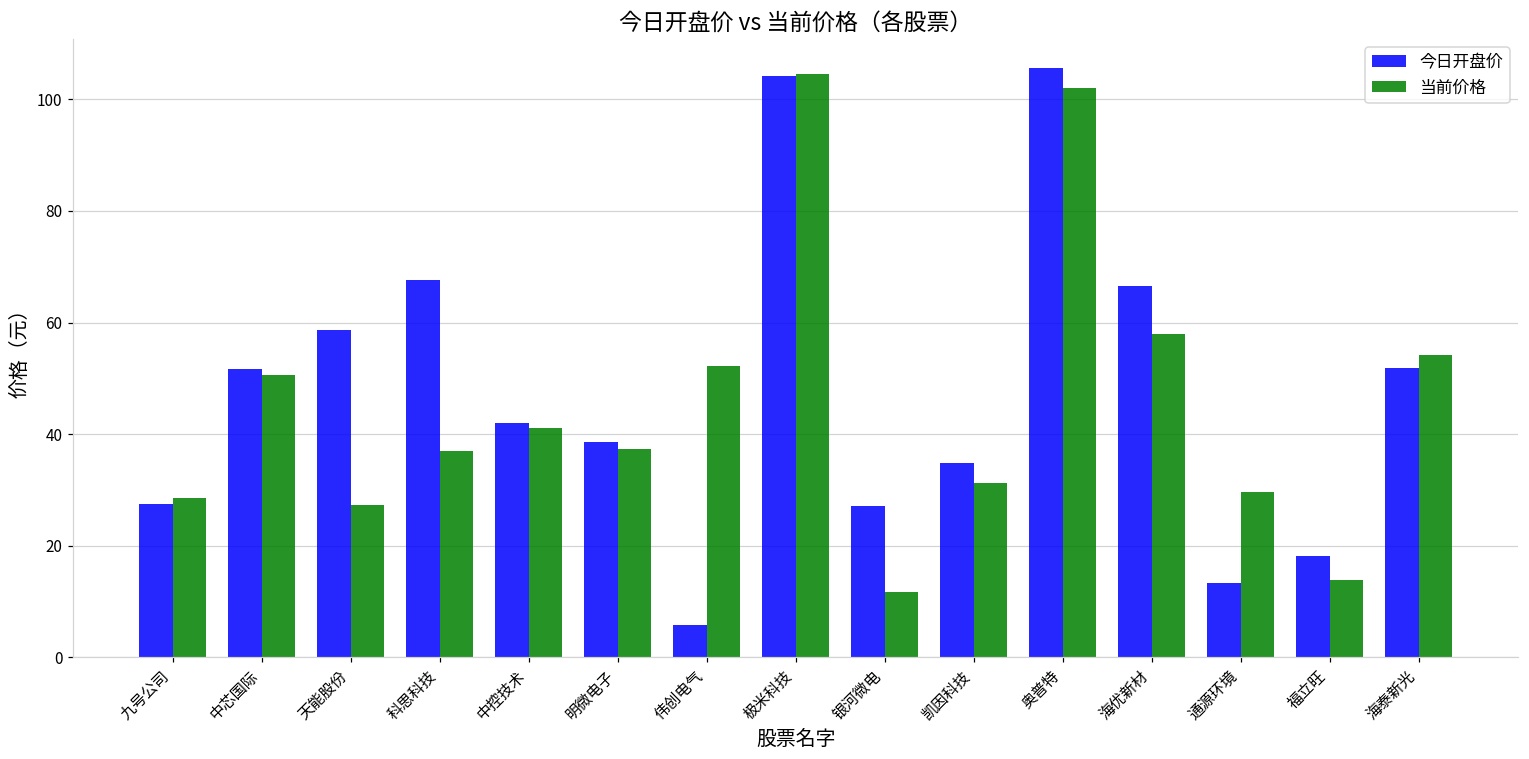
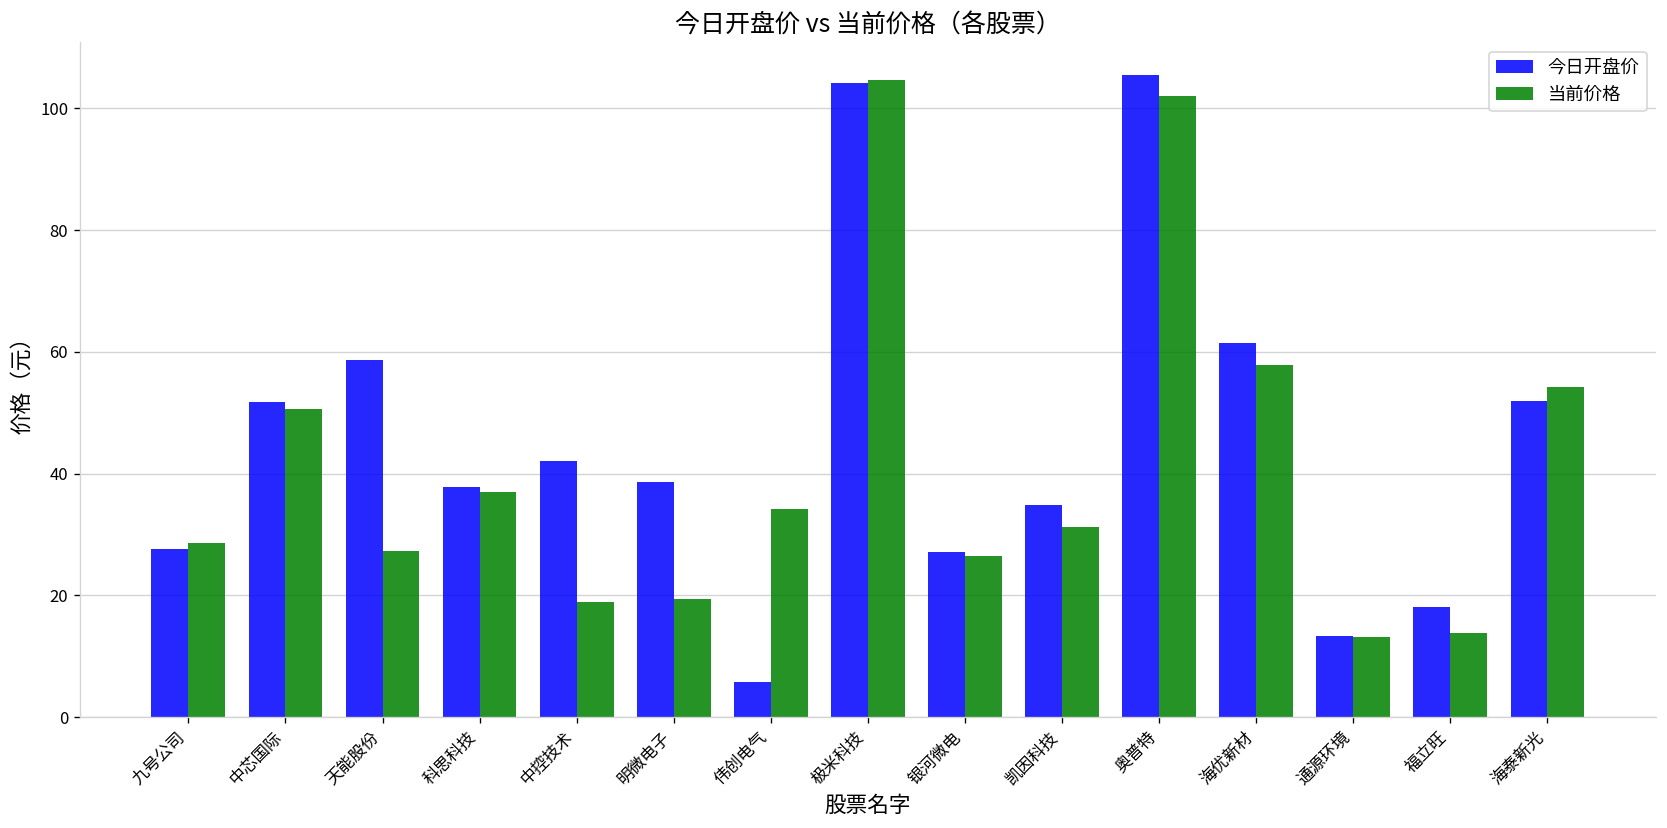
  {
    "今日开盘价": {
      "九号公司": 28,
      "中芯国际": 52,
      "天能股份": 59,
-     "科思科技": 68,
+     "科思科技": 38,
      "中控技术": 42,
      "明微电子": 39,
      "伟创电气": 6,
      "极米科技": 104,
      "银河微电": 27,
      "凯因科技": 35,
      "奥普特": 106,
-     "海优新材": 67,
+     "海优新材": 62,
      "通源环境": 13,
      "福立旺": 18,
      "海泰新光": 52
    },
    "当前价格": {
      "九号公司": 29,
      "中芯国际": 51,
      "天能股份": 27,
      "科思科技": 37,
-     "中控技术": 41,
-     "明微电子": 37,
-     "伟创电气": 52,
+     "中控技术": 19,
+     "明微电子": 19,
+     "伟创电气": 34,
      "极米科技": 105,
-     "银河微电": 12,
+     "银河微电": 27,
      "凯因科技": 31,
      "奥普特": 102,
      "海优新材": 58,
-     "通源环境": 30,
+     "通源环境": 13,
      "福立旺": 14,
      "海泰新光": 54
    }
  }
